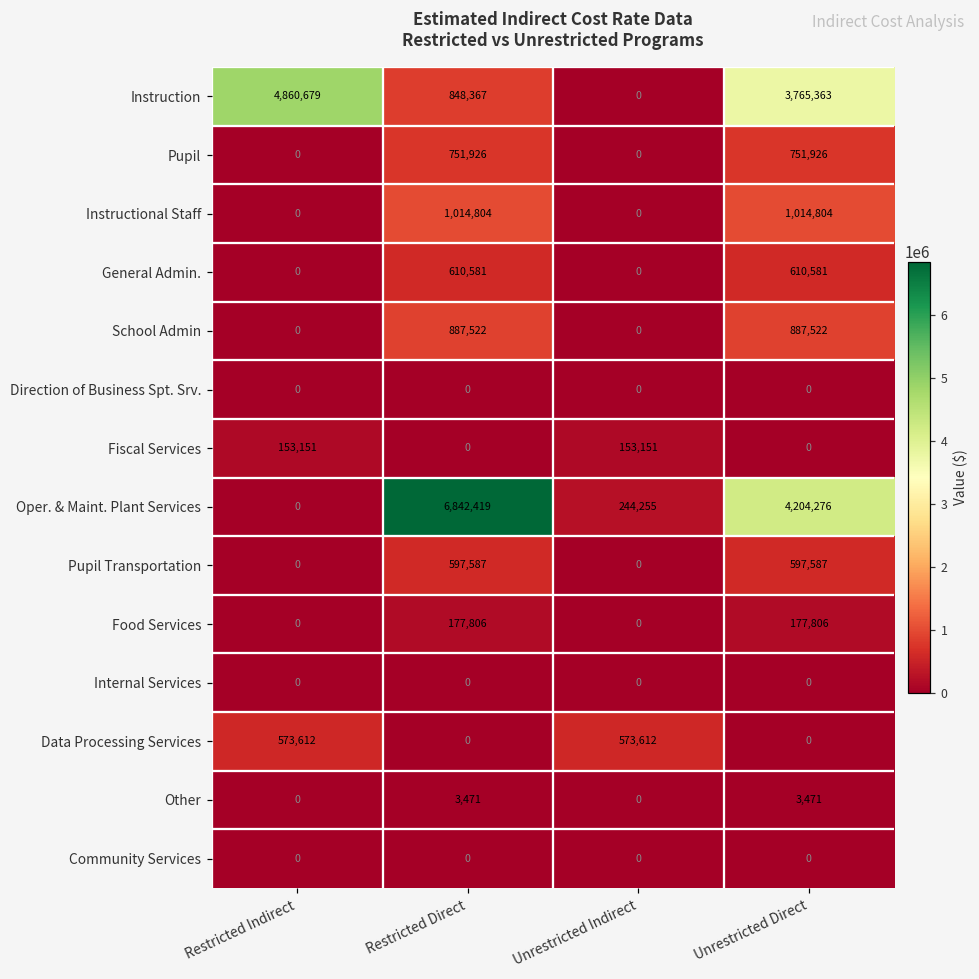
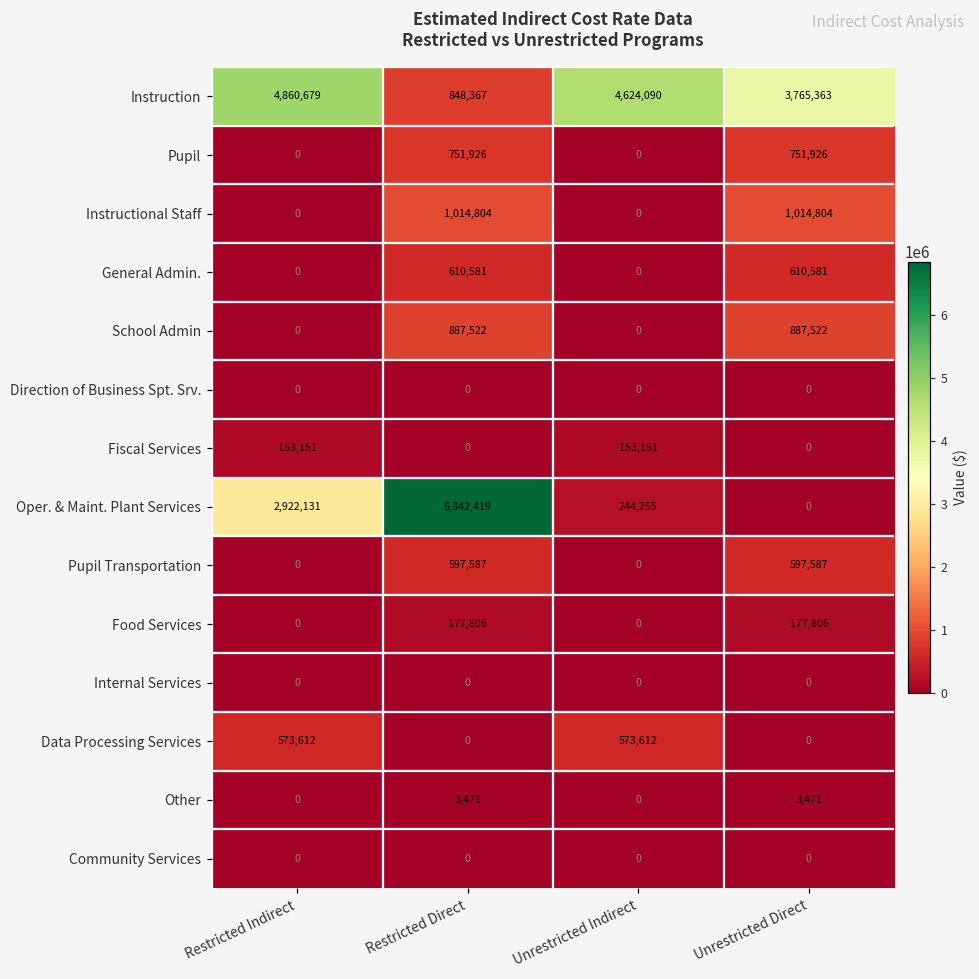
  {
    "Instruction": {
      "Restricted Indirect": "4,860,679",
      "Restricted Direct": "848,367",
-     "Unrestricted Indirect": "0",
+     "Unrestricted Indirect": "4,624,090",
      "Unrestricted Direct": "3,765,363"
    },
    "Pupil": {
      "Restricted Indirect": "0",
      "Restricted Direct": "751,926",
      "Unrestricted Indirect": "0",
      "Unrestricted Direct": "751,926"
    },
    "Instructional Staff": {
      "Restricted Indirect": "0",
      "Restricted Direct": "1,014,804",
      "Unrestricted Indirect": "0",
      "Unrestricted Direct": "1,014,804"
    },
    "General Admin.": {
      "Restricted Indirect": "0",
      "Restricted Direct": "610,581",
      "Unrestricted Indirect": "0",
      "Unrestricted Direct": "610,581"
    },
    "School Admin": {
      "Restricted Indirect": "0",
      "Restricted Direct": "887,522",
      "Unrestricted Indirect": "0",
      "Unrestricted Direct": "887,522"
    },
    "Direction of Business Spt. Srv.": {
      "Restricted Indirect": "0",
      "Restricted Direct": "0",
      "Unrestricted Indirect": "0",
      "Unrestricted Direct": "0"
    },
    "Fiscal Services": {
      "Restricted Indirect": "153,151",
      "Restricted Direct": "0",
      "Unrestricted Indirect": "153,151",
      "Unrestricted Direct": "0"
    },
    "Oper. & Maint. Plant Services": {
-     "Restricted Indirect": "0",
+     "Restricted Indirect": "2,922,131",
      "Restricted Direct": "6,842,419",
      "Unrestricted Indirect": "244,255",
-     "Unrestricted Direct": "4,204,276"
+     "Unrestricted Direct": "0"
    },
    "Pupil Transportation": {
      "Restricted Indirect": "0",
      "Restricted Direct": "597,587",
      "Unrestricted Indirect": "0",
      "Unrestricted Direct": "597,587"
    },
    "Food Services": {
      "Restricted Indirect": "0",
      "Restricted Direct": "177,806",
      "Unrestricted Indirect": "0",
      "Unrestricted Direct": "177,806"
    },
    "Internal Services": {
      "Restricted Indirect": "0",
      "Restricted Direct": "0",
      "Unrestricted Indirect": "0",
      "Unrestricted Direct": "0"
    },
    "Data Processing Services": {
      "Restricted Indirect": "573,612",
      "Restricted Direct": "0",
      "Unrestricted Indirect": "573,612",
      "Unrestricted Direct": "0"
    },
    "Other": {
      "Restricted Indirect": "0",
      "Restricted Direct": "3,471",
      "Unrestricted Indirect": "0",
      "Unrestricted Direct": "3,471"
    },
    "Community Services": {
      "Restricted Indirect": "0",
      "Restricted Direct": "0",
      "Unrestricted Indirect": "0",
      "Unrestricted Direct": "0"
    }
  }
